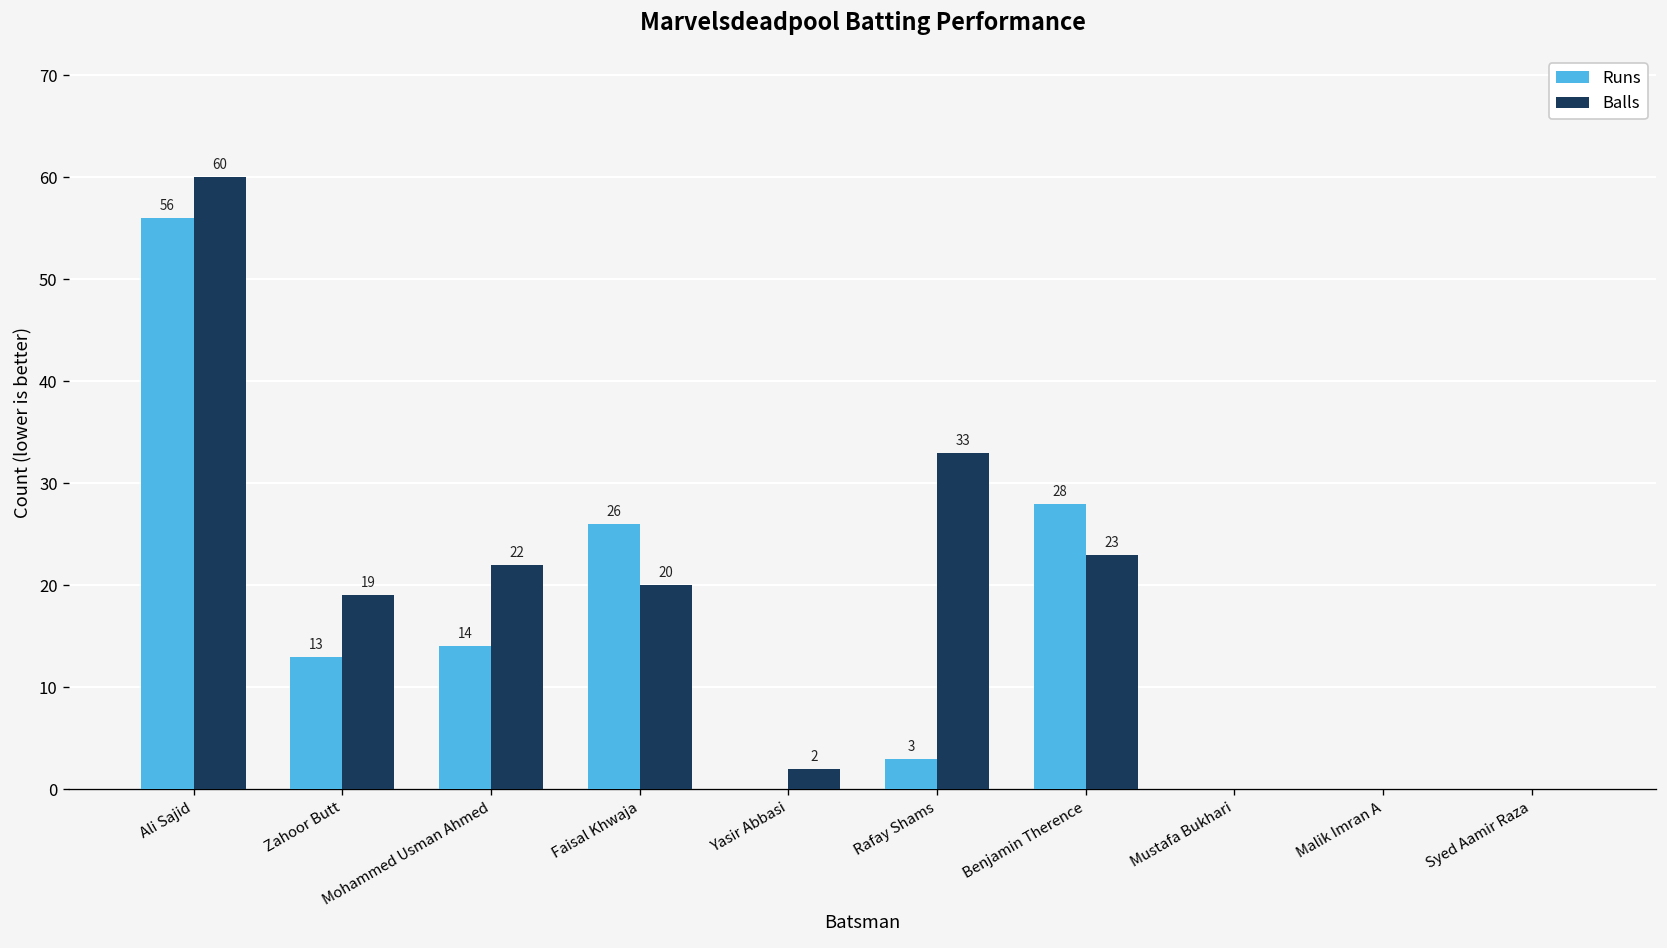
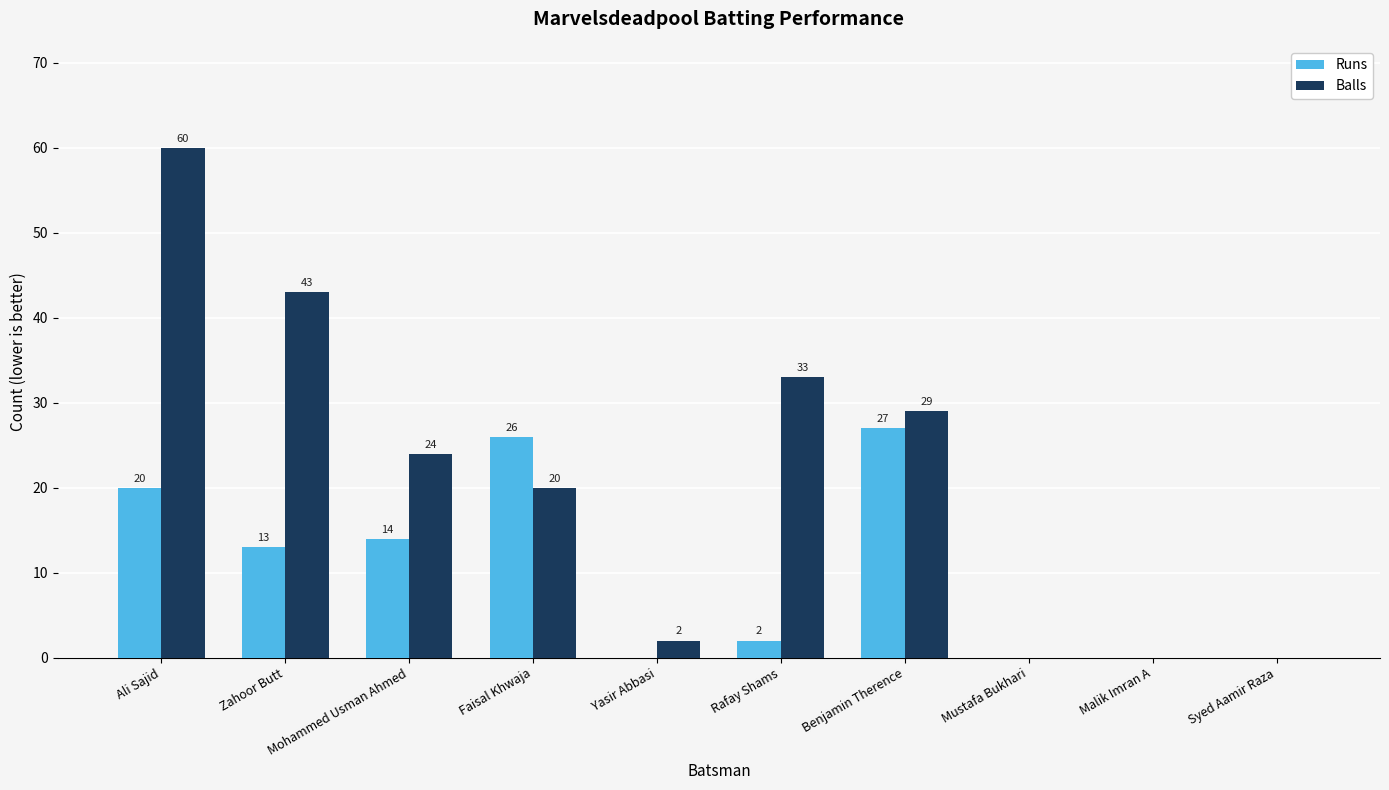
  {
    "Runs": {
-     "Ali Sajid": 56,
+     "Ali Sajid": 20,
      "Zahoor Butt": 13,
      "Mohammed Usman Ahmed": 14,
      "Faisal Khwaja": 26,
-     "Rafay Shams": 3,
-     "Benjamin Therence": 28
+     "Rafay Shams": 2,
+     "Benjamin Therence": 27
    },
    "Balls": {
      "Ali Sajid": 60,
-     "Zahoor Butt": 19,
-     "Mohammed Usman Ahmed": 22,
+     "Zahoor Butt": 43,
+     "Mohammed Usman Ahmed": 24,
      "Faisal Khwaja": 20,
      "Yasir Abbasi": 2,
      "Rafay Shams": 33,
-     "Benjamin Therence": 23
+     "Benjamin Therence": 29
    }
  }
